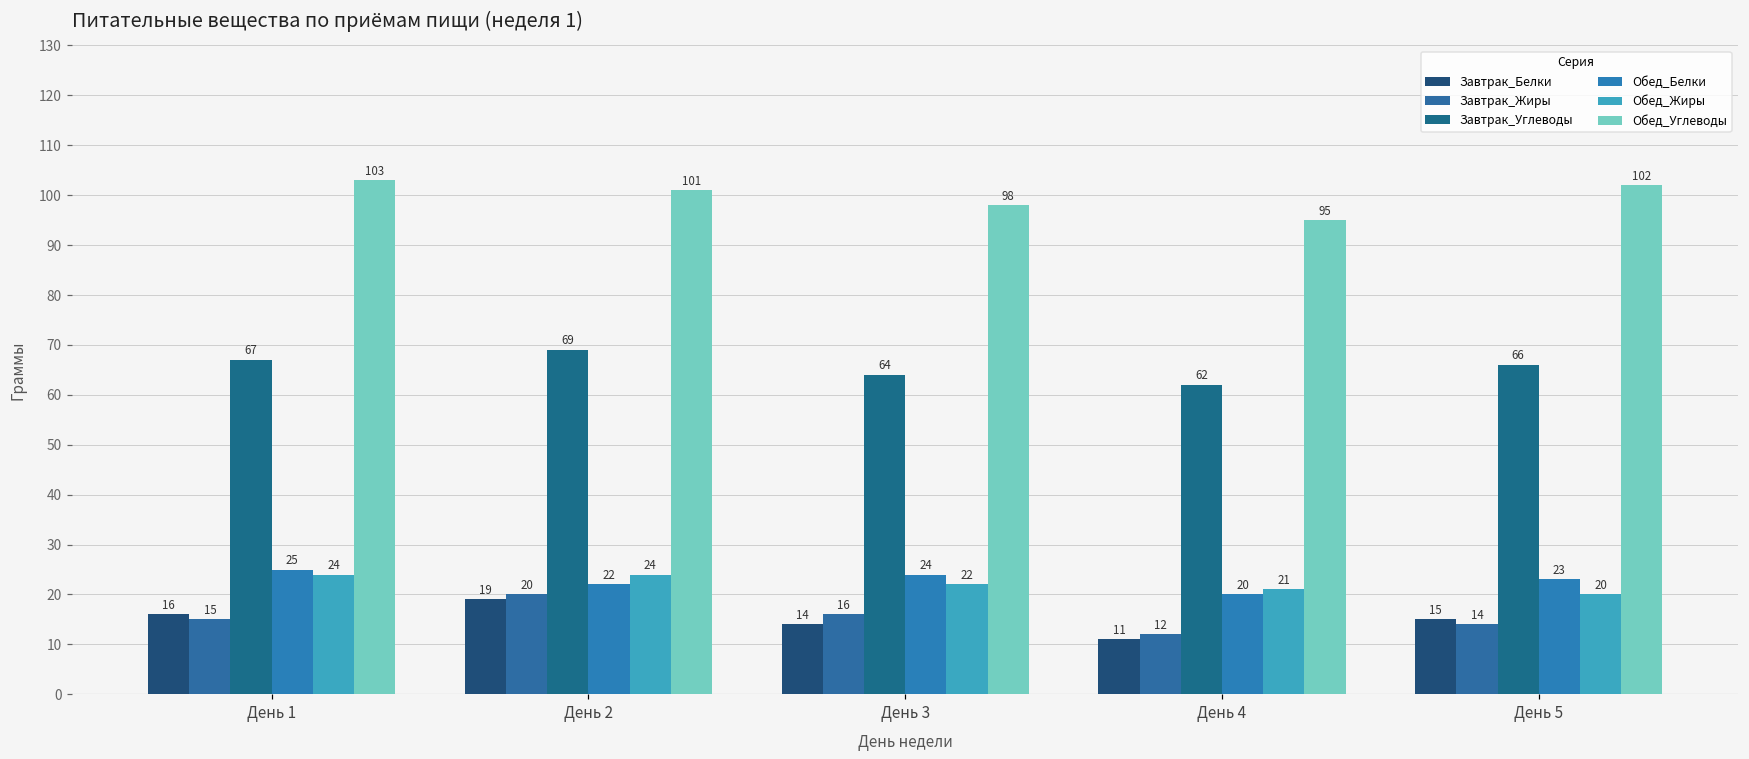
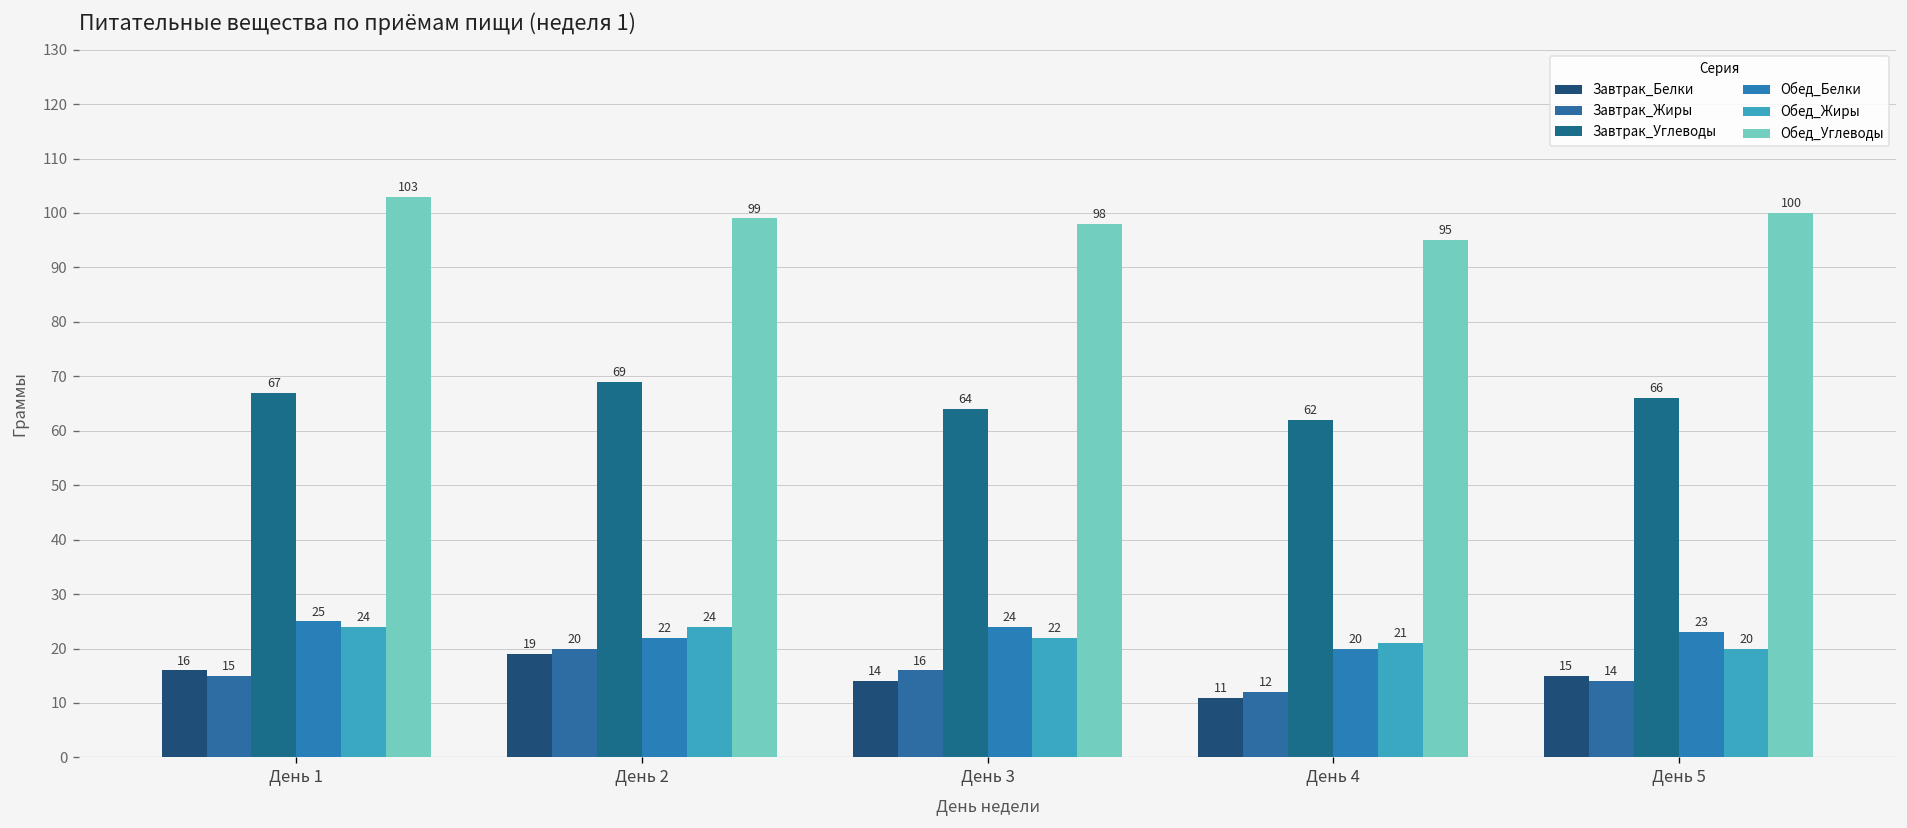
  {
    "Обед_Углеводы": {
      "День 1": 103,
-     "День 2": 101,
+     "День 2": 99,
      "День 3": 98,
      "День 4": 95,
-     "День 5": 102
+     "День 5": 100
    }
  }
